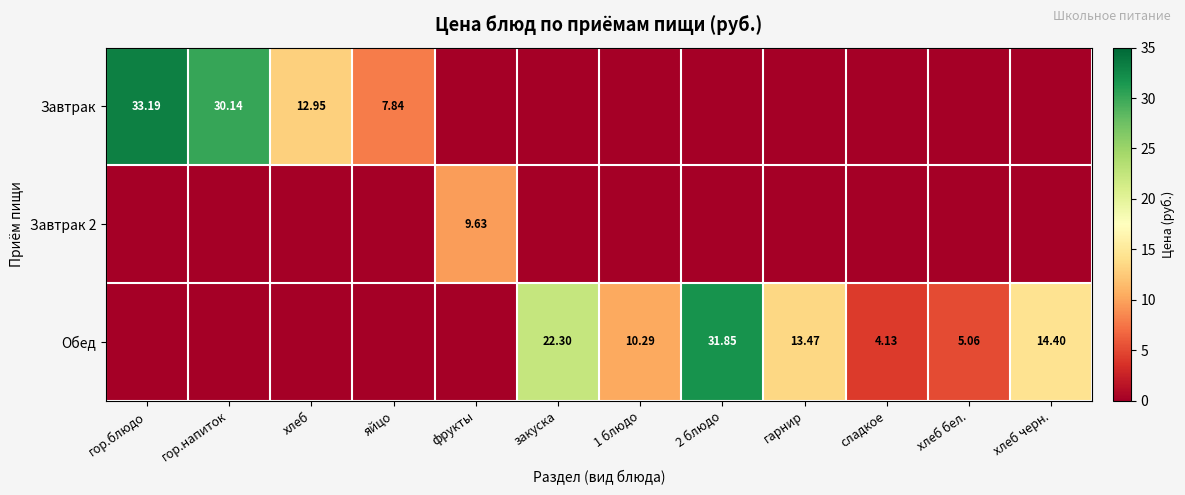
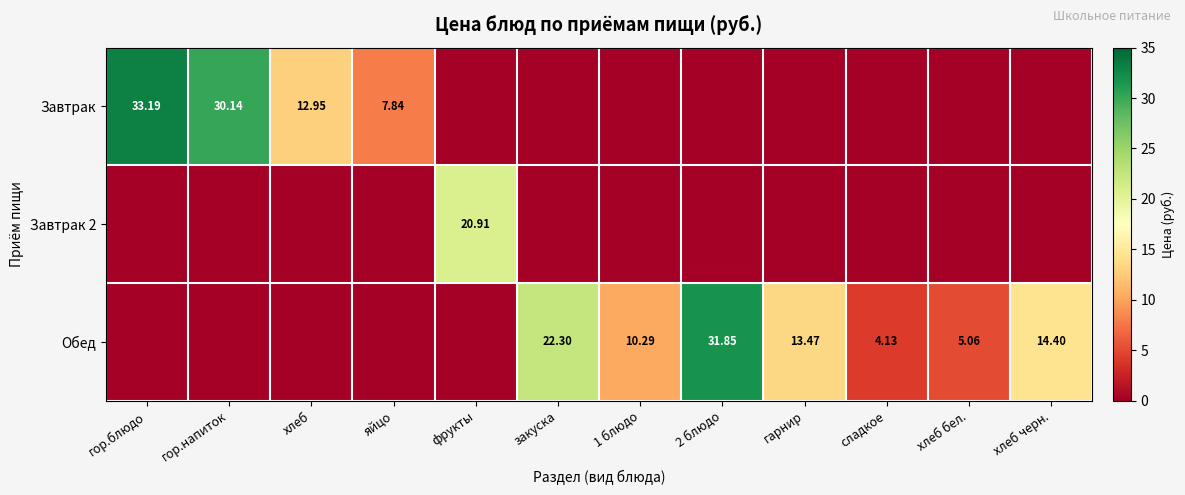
  {
    "Завтрак": {
      "гор.блюдо": 33.19,
      "гор.напиток": 30.14,
      "хлеб": 12.95,
      "яйцо": 7.84
    },
    "Завтрак 2": {
-     "фрукты": 9.63
+     "фрукты": 20.91
    },
    "Обед": {
      "закуска": 22.30,
      "1 блюдо": 10.29,
      "2 блюдо": 31.85,
      "гарнир": 13.47,
      "сладкое": 4.13,
      "хлеб бел.": 5.06,
      "хлеб черн.": 14.40
    }
  }
